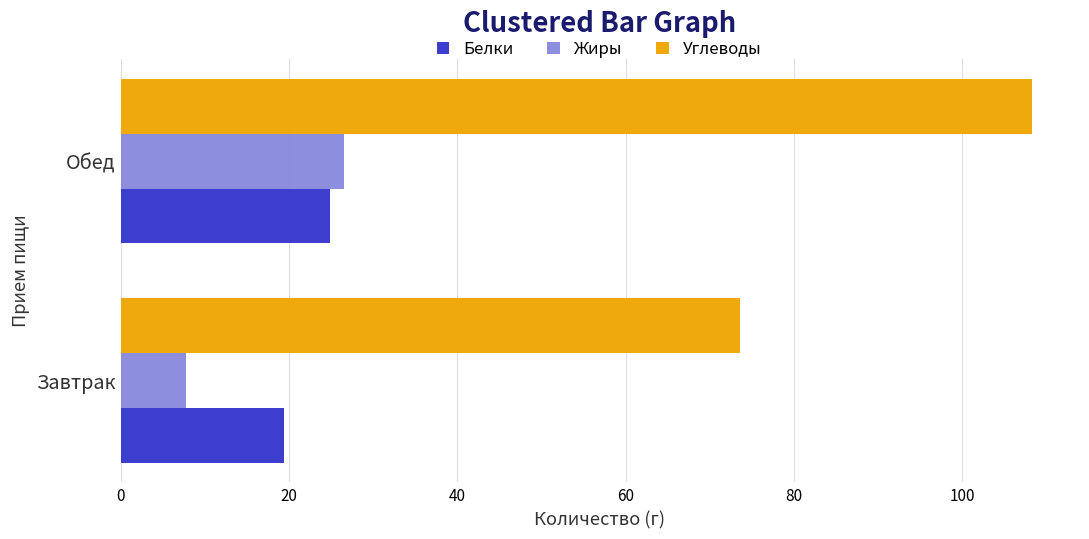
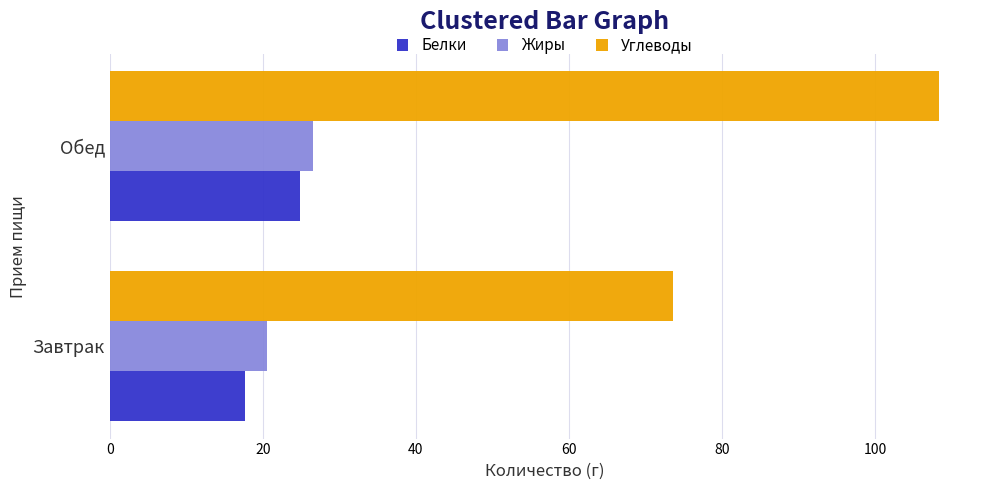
  {
    "Белки": {
      "Обед": 25,
-     "Завтрак": 19
+     "Завтрак": 18
    },
    "Жиры": {
      "Обед": 27,
-     "Завтрак": 8
+     "Завтрак": 21
    },
    "Углеводы": {
      "Обед": 108,
      "Завтрак": 74
    }
  }
